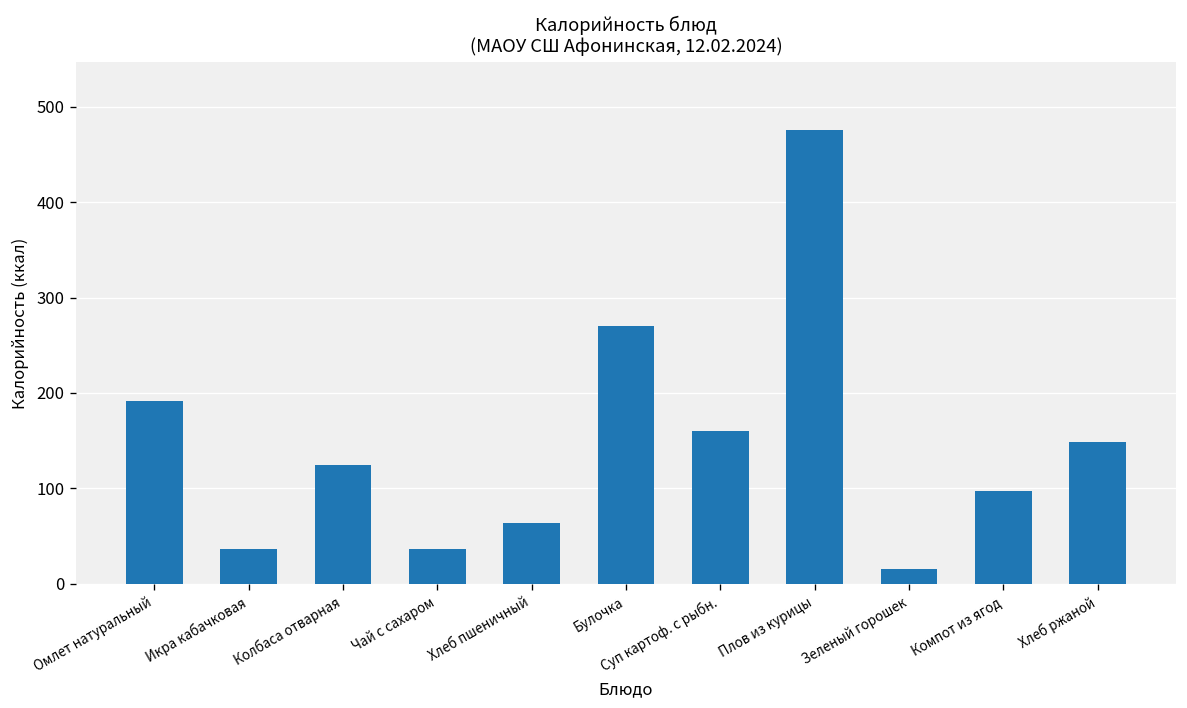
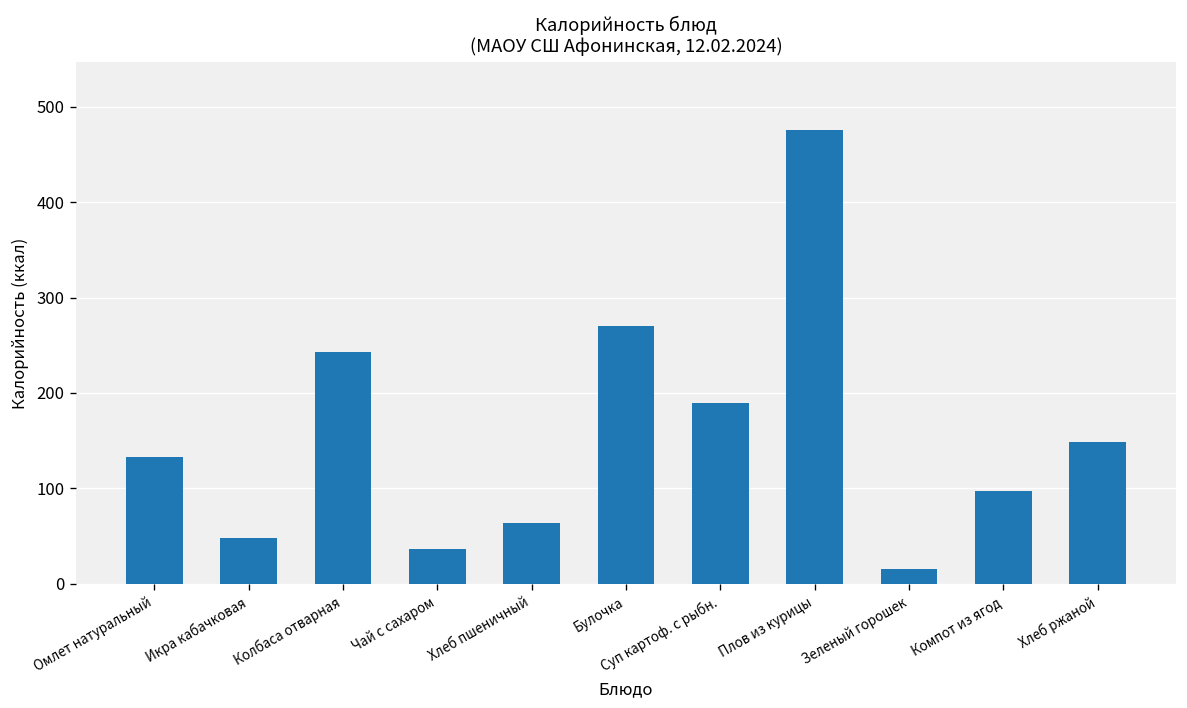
  {
-   "Омлет натуральный": 190,
-   "Икра кабачковая": 40,
-   "Колбаса отварная": 120,
+   "Омлет натуральный": 130,
+   "Икра кабачковая": 50,
+   "Колбаса отварная": 240,
    "Чай с сахаром": 40,
    "Хлеб пшеничный": 60,
    "Булочка": 270,
-   "Суп картоф. с рыбн.": 160,
+   "Суп картоф. с рыбн.": 190,
    "Плов из курицы": 480,
    "Зеленый горошек": 20,
    "Компот из ягод": 100,
    "Хлеб ржаной": 150
  }
